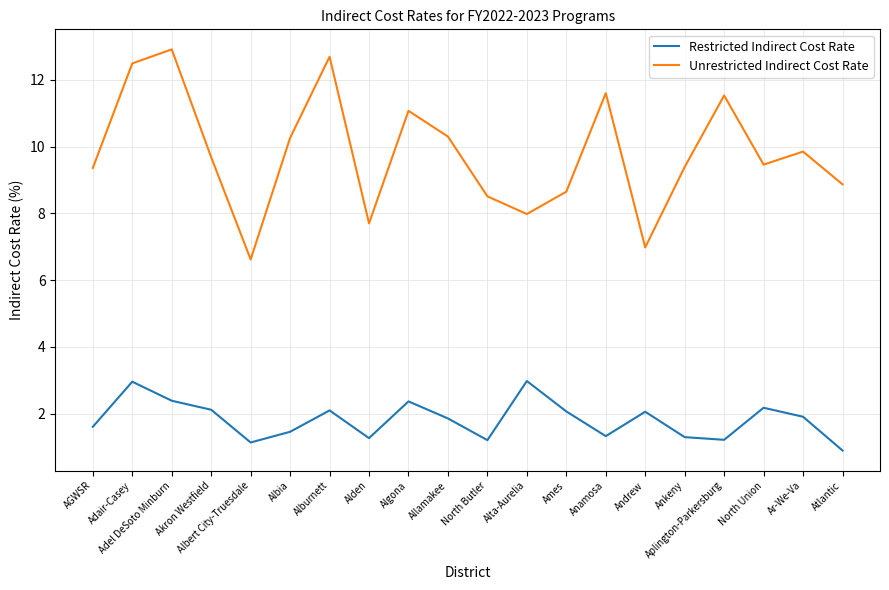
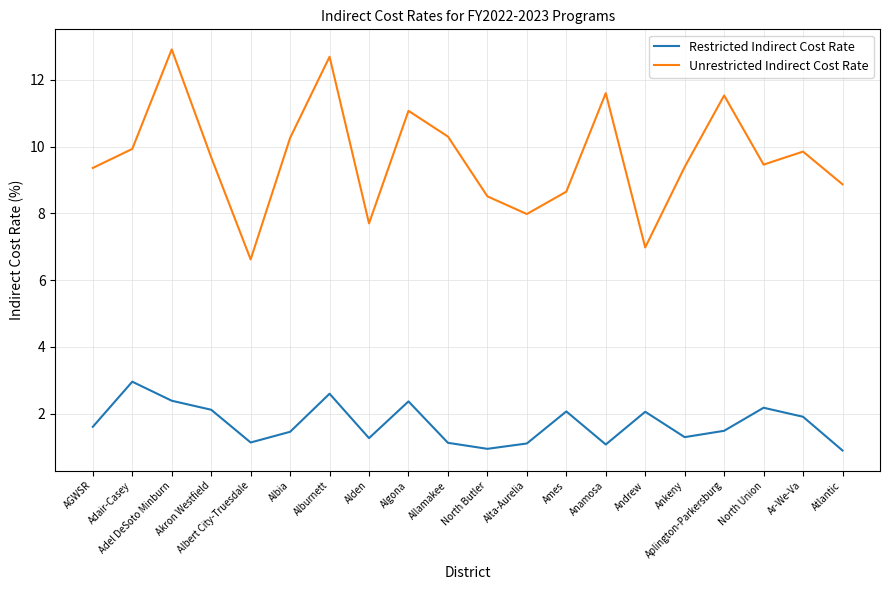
  {
    "Restricted Indirect Cost Rate": {
      "AGWSR": 1.6,
      "Adair-Casey": 3.0,
      "Adel DeSoto Minburn": 2.4,
      "Akron Westfield": 2.1,
      "Albert City-Truesdale": 1.1,
      "Albia": 1.5,
-     "Alburnett": 2.1,
+     "Alburnett": 2.6,
      "Alden": 1.3,
      "Algona": 2.4,
-     "Allamakee": 1.9,
-     "North Butler": 1.2,
-     "Alta-Aurelia": 3.0,
+     "Allamakee": 1.1,
+     "North Butler": 1.0,
+     "Alta-Aurelia": 1.1,
      "Ames": 2.1,
-     "Anamosa": 1.3,
+     "Anamosa": 1.1,
      "Andrew": 2.1,
      "Ankeny": 1.3,
-     "Aplington-Parkersburg": 1.2,
+     "Aplington-Parkersburg": 1.5,
      "North Union": 2.2,
      "Ar-We-Va": 1.9,
      "Atlantic": 0.9
    },
    "Unrestricted Indirect Cost Rate": {
      "AGWSR": 9.4,
-     "Adair-Casey": 12.5,
+     "Adair-Casey": 9.9,
      "Adel DeSoto Minburn": 12.9,
      "Akron Westfield": 9.7,
      "Albert City-Truesdale": 6.6,
      "Albia": 10.3,
      "Alburnett": 12.7,
      "Alden": 7.7,
      "Algona": 11.1,
      "Allamakee": 10.3,
      "North Butler": 8.5,
      "Alta-Aurelia": 8.0,
      "Ames": 8.7,
      "Anamosa": 11.6,
      "Andrew": 7.0,
      "Ankeny": 9.4,
      "Aplington-Parkersburg": 11.5,
      "North Union": 9.5,
      "Ar-We-Va": 9.9,
      "Atlantic": 8.9
    }
  }
